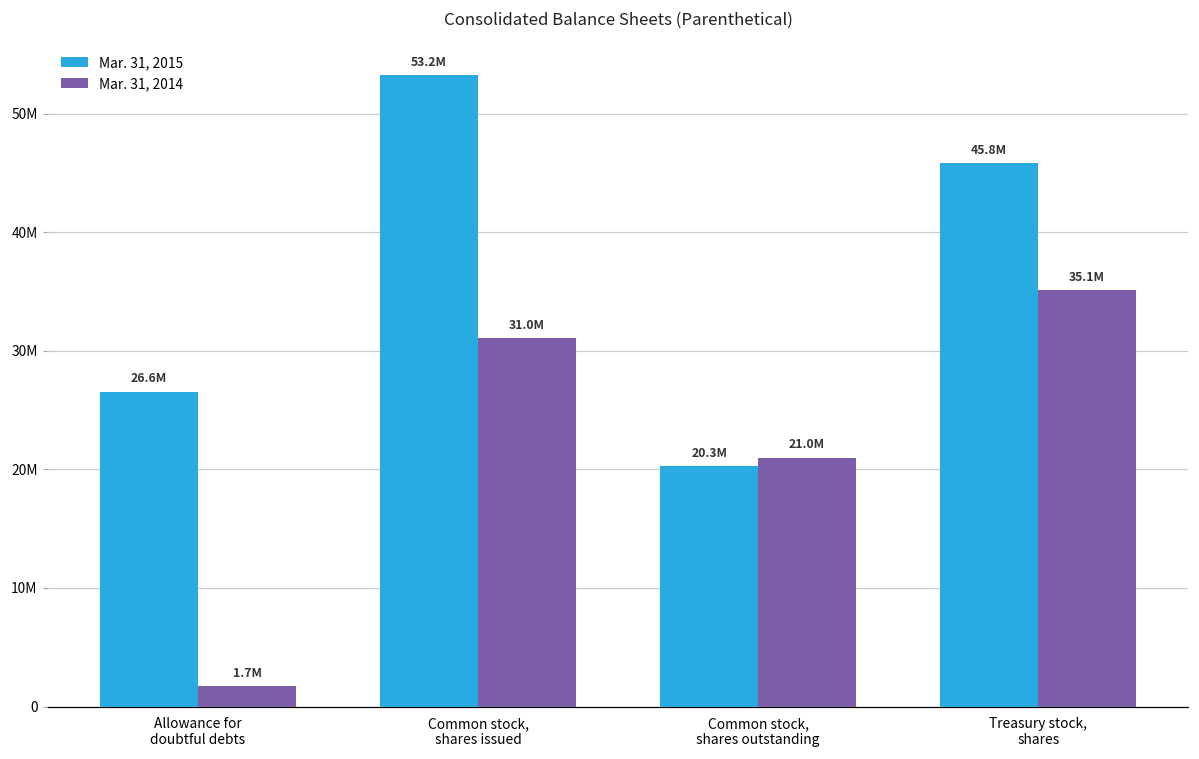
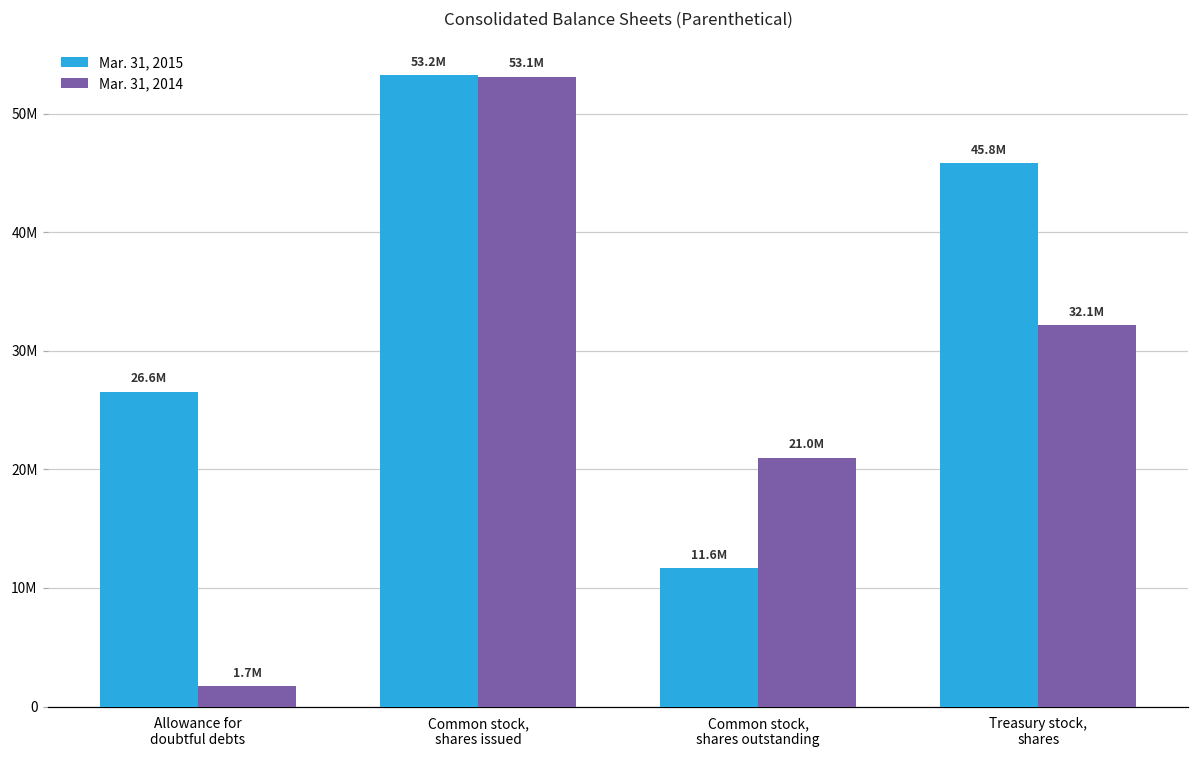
  {
    "Mar. 31, 2015": {
      "Allowance for doubtful debts": "26.6M",
      "Common stock, shares issued": "53.2M",
-     "Common stock, shares outstanding": "20.3M",
+     "Common stock, shares outstanding": "11.6M",
      "Treasury stock, shares": "45.8M"
    },
    "Mar. 31, 2014": {
      "Allowance for doubtful debts": "1.7M",
-     "Common stock, shares issued": "31.0M",
+     "Common stock, shares issued": "53.1M",
      "Common stock, shares outstanding": "21.0M",
-     "Treasury stock, shares": "35.1M"
+     "Treasury stock, shares": "32.1M"
    }
  }
